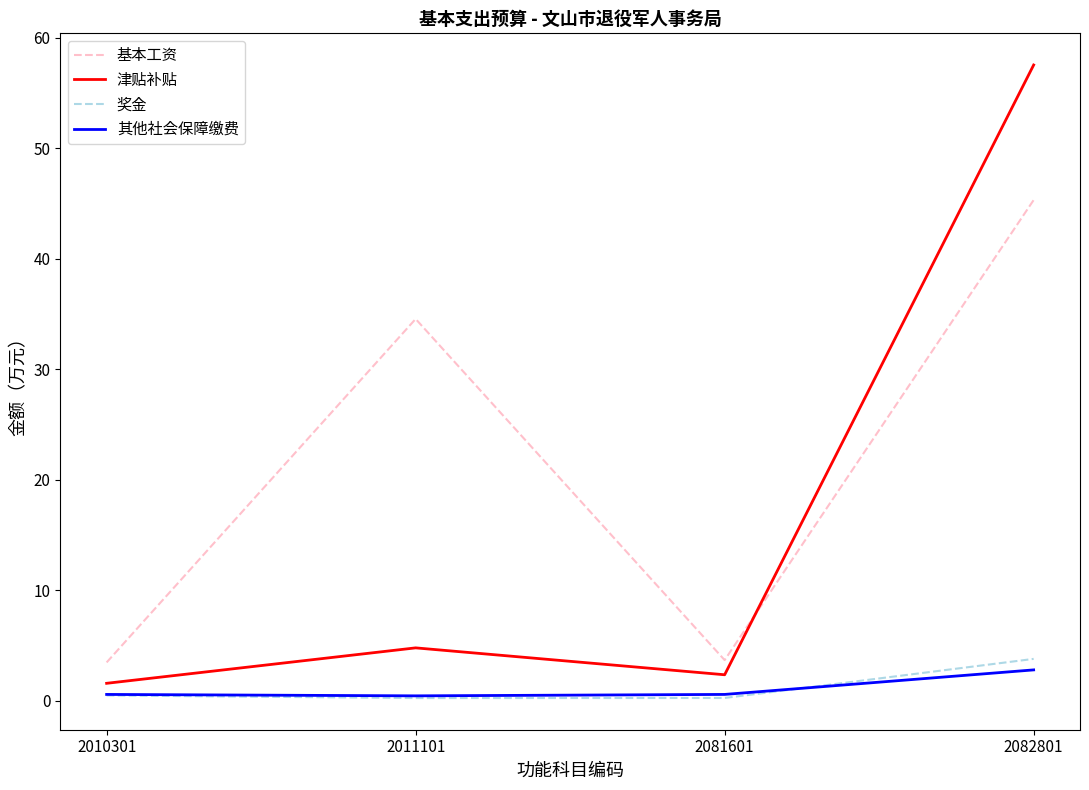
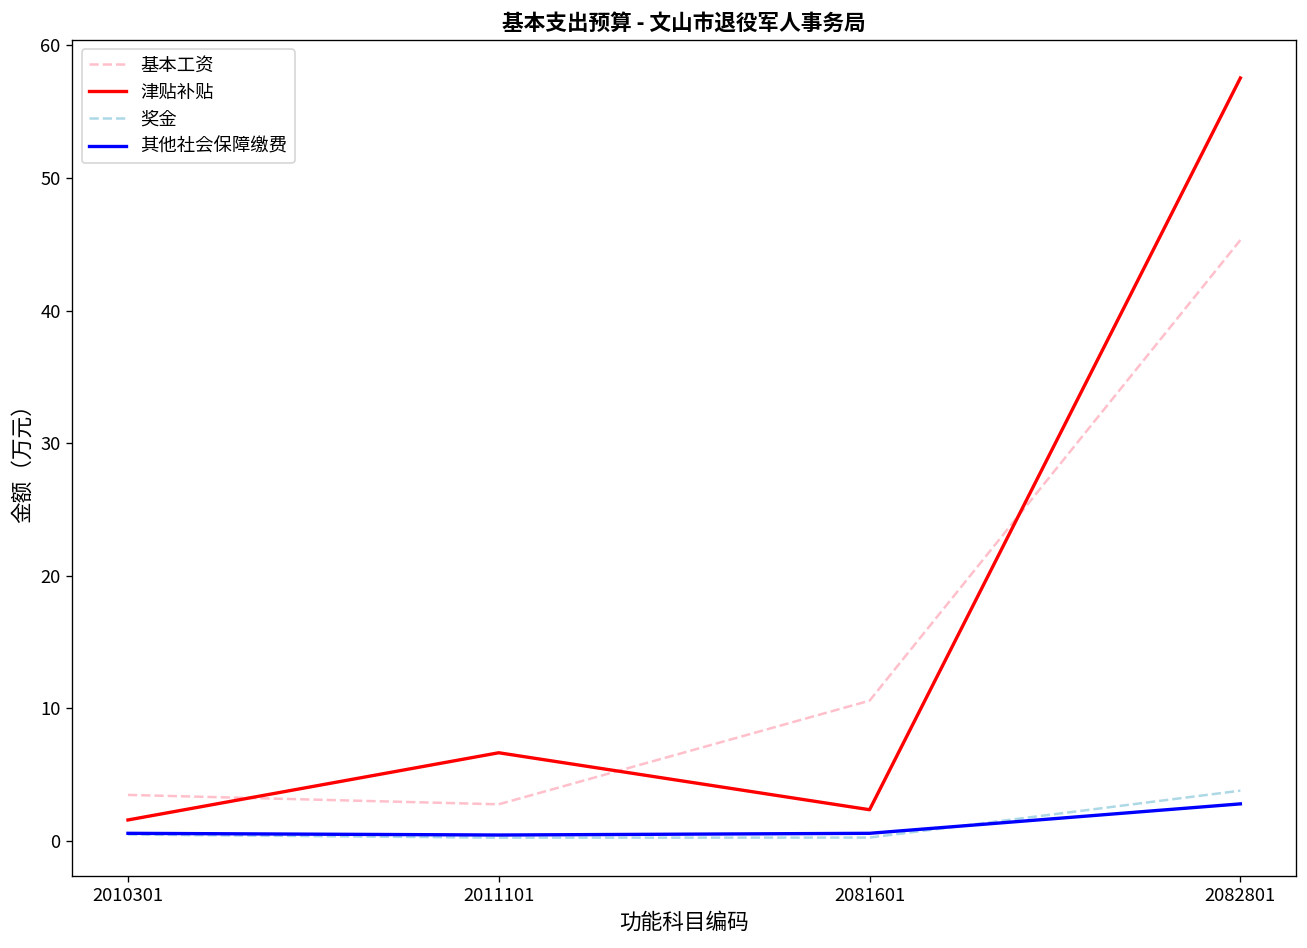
  {
    "基本工资": {
      "2010301": 3.5,
-     "2011101": 34.6,
-     "2081601": 3.7,
+     "2011101": 2.7,
+     "2081601": 10.6,
      "2082801": 45.3
    },
    "津贴补贴": {
      "2010301": 1.6,
-     "2011101": 4.8,
+     "2011101": 6.6,
      "2081601": 2.3,
      "2082801": 57.5
    },
    "奖金": {
      "2081601": 0.2,
      "2082801": 3.8
    },
    "其他社会保障缴费": {
      "2081601": 0.6,
      "2082801": 2.8
    }
  }
